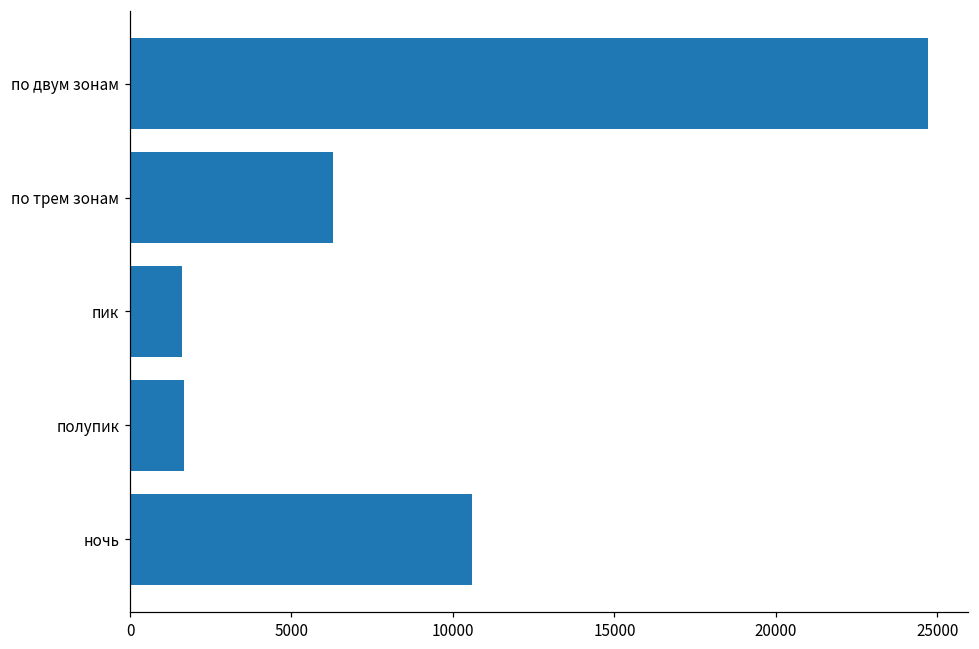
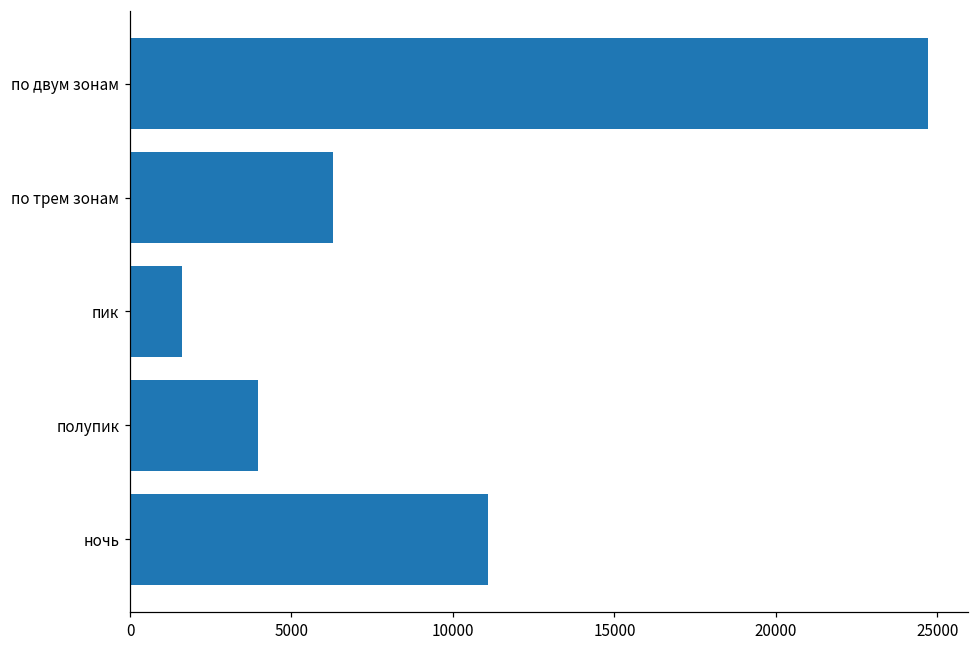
  {
    "по двум зонам": 24700,
    "по трем зонам": 6300,
    "пик": 1600,
-   "полупик": 1700,
-   "ночь": 10600
+   "полупик": 4000,
+   "ночь": 11100
  }
